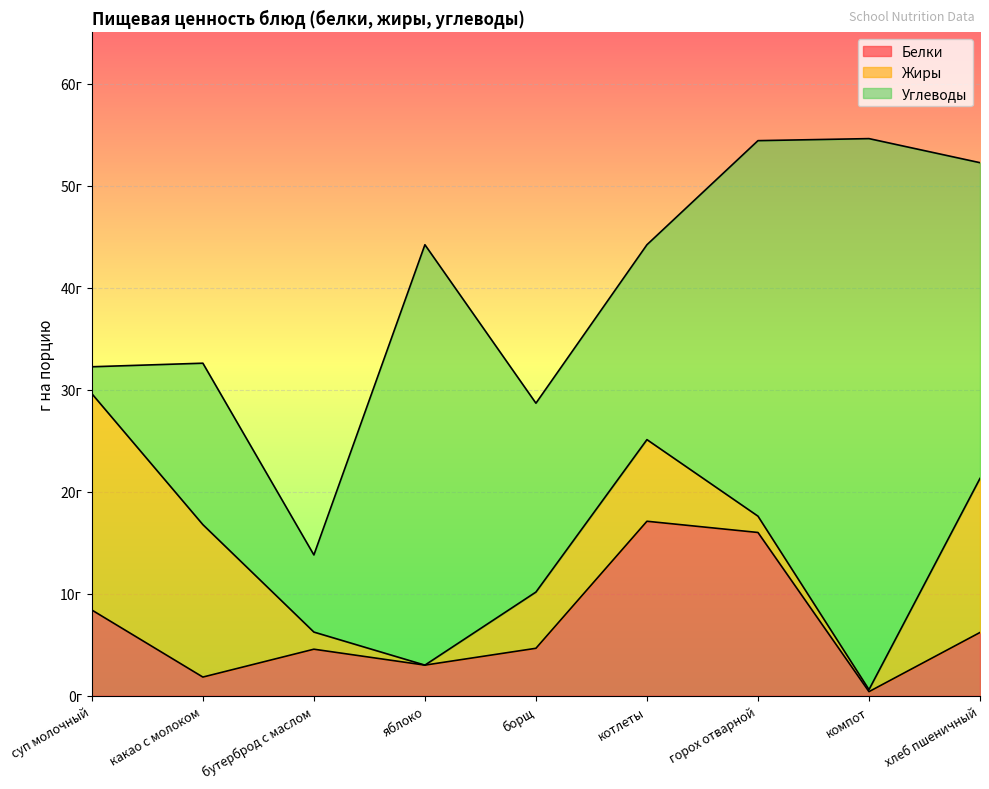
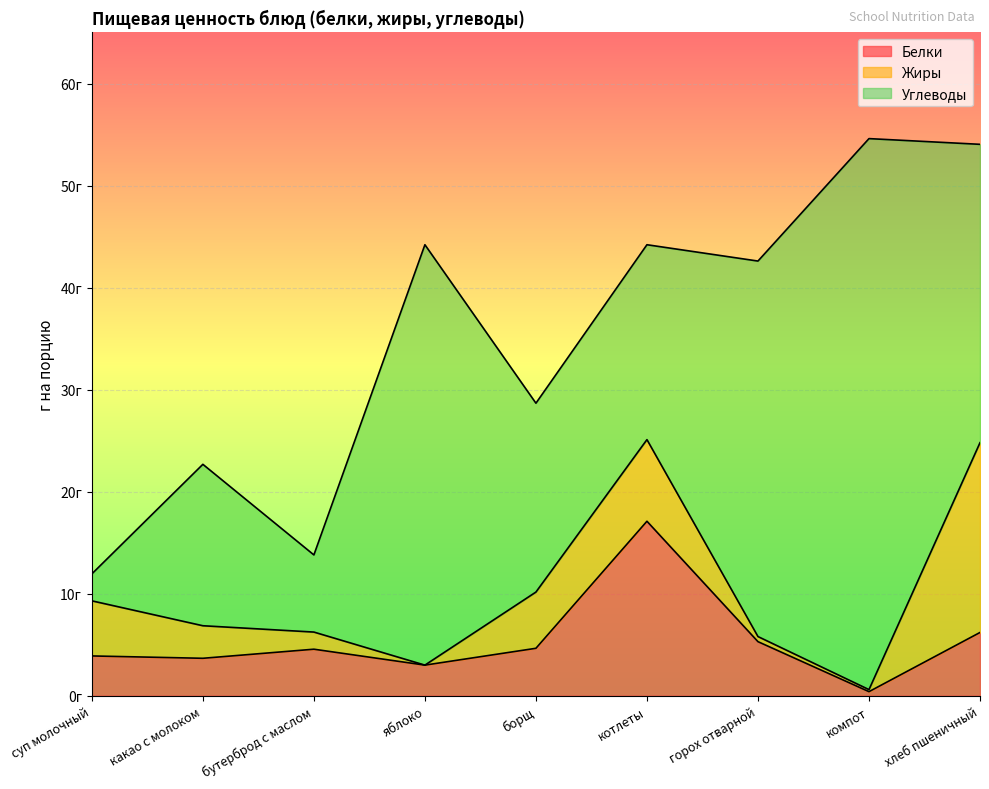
  {
    "Белки": {
-     "суп молочный": "8.4г",
-     "какао с молоком": "1.8г",
+     "суп молочный": "3.9г",
+     "какао с молоком": "3.7г",
      "бутерброд с маслом": "4.6г",
      "борщ": "4.7г",
      "котлеты": "17.1г",
-     "горох отварной": "16.0г",
+     "горох отварной": "5.3г",
      "хлеб пшеничный": "6.2г"
    },
    "Жиры": {
-     "суп молочный": "21.2г",
-     "какао с молоком": "14.9г",
+     "суп молочный": "5.4г",
+     "какао с молоком": "3.2г",
      "бутерброд с маслом": "1.7г",
      "борщ": "5.5г",
      "котлеты": "8.0г",
-     "горох отварной": "1.6г",
-     "хлеб пшеничный": "15.1г"
+     "горох отварной": "0.5г",
+     "хлеб пшеничный": "18.6г"
    },
    "Углеводы": {
      "суп молочный": "2.6г",
      "какао с молоком": "15.8г",
      "бутерброд с маслом": "7.6г",
      "яблоко": "41.2г",
      "борщ": "18.5г",
      "котлеты": "19.1г",
      "горох отварной": "36.8г",
      "компот": "54.0г",
-     "хлеб пшеничный": "30.9г"
+     "хлеб пшеничный": "29.2г"
    }
  }
